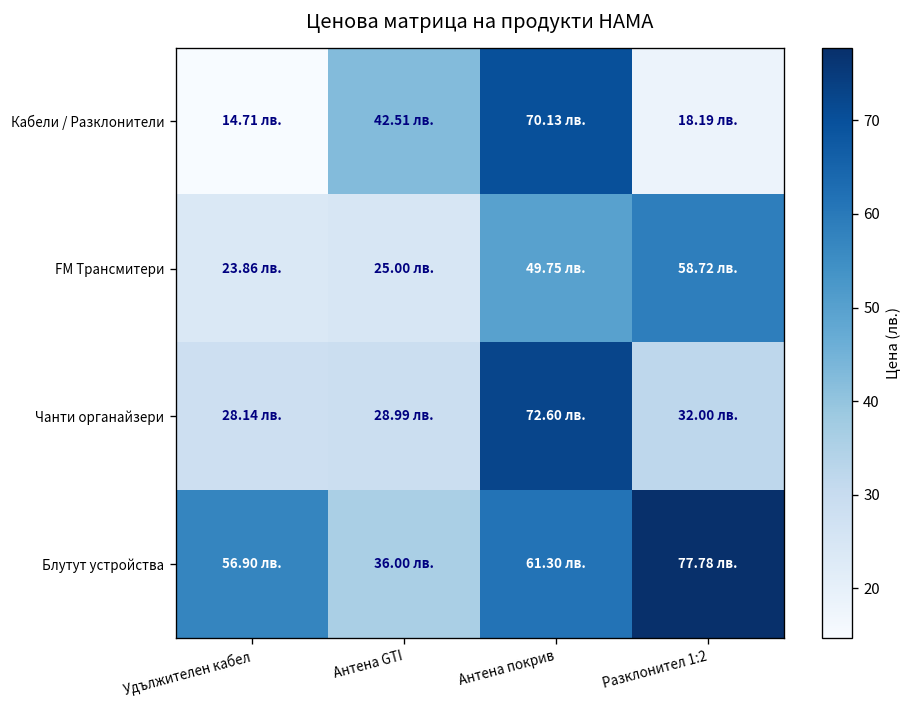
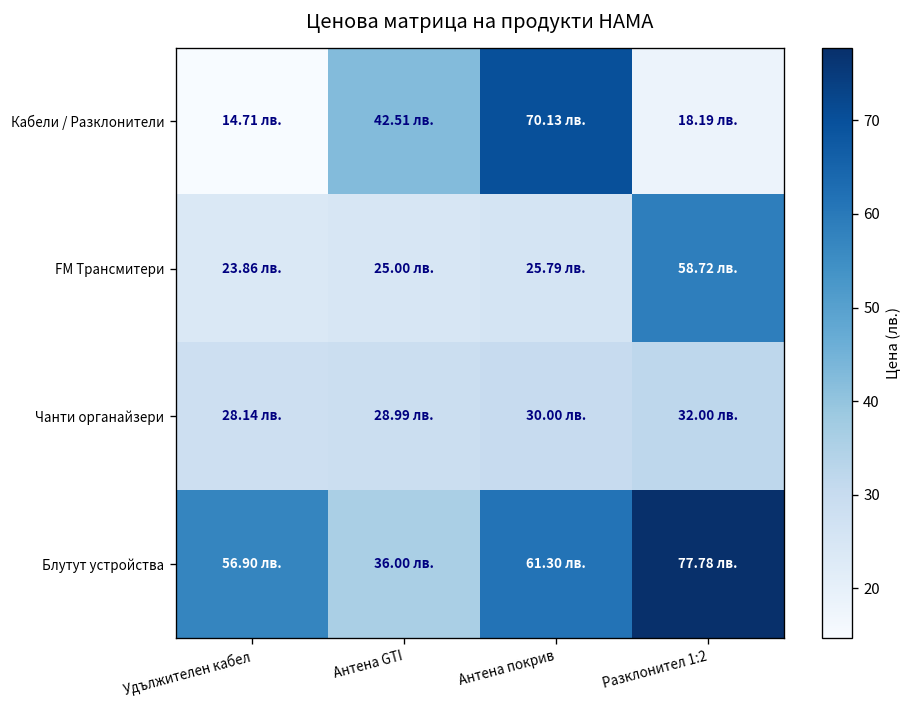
  {
    "Кабели / Разклонители": {
      "Удължителен кабел": 14.71,
      "Антена GTI": 42.51,
      "Антена покрив": 70.13,
      "Разклонител 1:2": 18.19
    },
    "FM Трансмитери": {
      "Удължителен кабел": 23.86,
      "Антена GTI": 25.00,
-     "Антена покрив": 49.75,
+     "Антена покрив": 25.79,
      "Разклонител 1:2": 58.72
    },
    "Чанти органайзери": {
      "Удължителен кабел": 28.14,
      "Антена GTI": 28.99,
-     "Антена покрив": 72.60,
+     "Антена покрив": 30.00,
      "Разклонител 1:2": 32.00
    },
    "Блутут устройства": {
      "Удължителен кабел": 56.90,
      "Антена GTI": 36.00,
      "Антена покрив": 61.30,
      "Разклонител 1:2": 77.78
    }
  }
